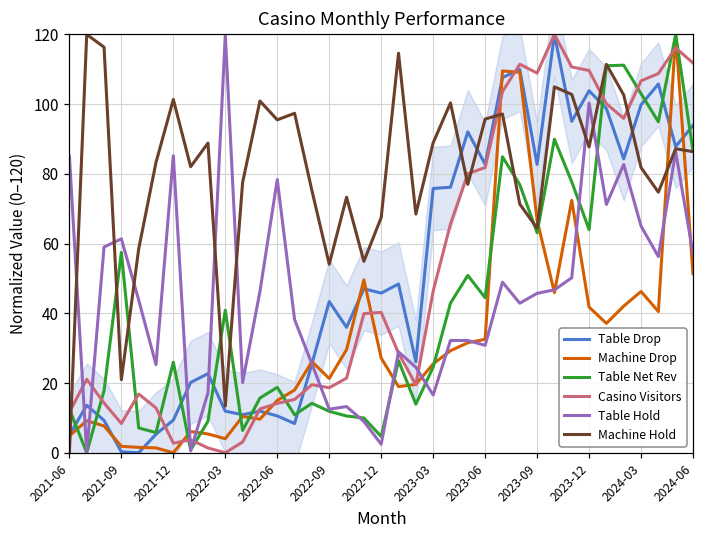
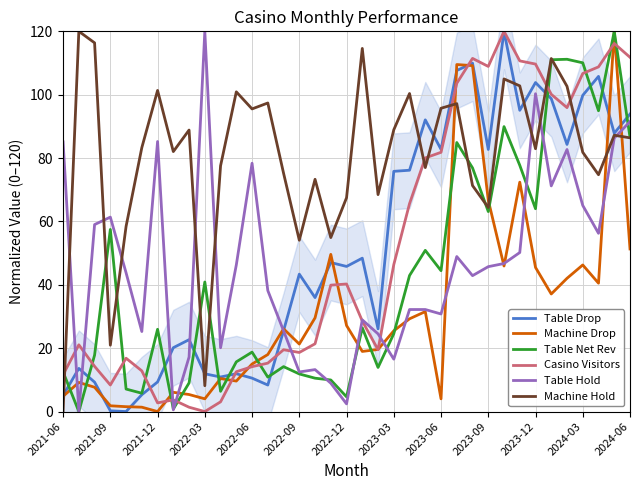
  {
    "Machine Drop": {
      "2021-09": 2,
      "2021-12": 0,
      "2022-03": 4,
      "2022-06": 15,
      "2022-09": 21,
      "2022-12": 27,
      "2023-03": 25,
-     "2023-06": 33,
+     "2023-06": 4,
      "2023-09": 67,
-     "2023-12": 42,
+     "2023-12": 45,
      "2024-03": 46,
      "2024-06": 51
    },
    "Table Net Rev": {
      "2021-06": 13,
      "2021-09": 57,
      "2021-12": 26,
      "2022-03": 41,
      "2022-06": 19,
      "2022-12": 5,
      "2023-03": 25,
      "2023-06": 44,
      "2023-09": 63,
      "2023-12": 64,
-     "2024-03": 103
+     "2024-03": 110
    },
    "Casino Visitors": {
      "2021-06": 12,
      "2021-09": 8,
      "2021-12": 3,
      "2022-03": 0,
      "2022-06": 14,
      "2022-09": 19,
      "2022-12": 40,
      "2023-03": 46,
      "2023-06": 82,
      "2023-09": 109,
      "2023-12": 110,
      "2024-03": 107,
      "2024-06": 112
    },
    "Table Hold": {
      "2021-06": 85,
      "2021-09": 61,
      "2021-12": 85,
      "2022-03": 120,
      "2022-06": 78,
      "2022-12": 2,
      "2023-03": 17,
      "2023-06": 31,
      "2023-09": 46,
      "2023-12": 100,
      "2024-03": 65,
-     "2024-06": 57
+     "2024-06": 91
    },
    "Machine Hold": {
      "2021-06": 0,
      "2021-09": 21,
      "2021-12": 101,
-     "2022-03": 13,
+     "2022-03": 8,
      "2022-06": 96,
      "2022-09": 54,
      "2022-12": 67,
      "2023-03": 89,
      "2023-06": 96,
      "2023-09": 64,
-     "2023-12": 88,
+     "2023-12": 83,
      "2024-03": 82
    }
  }
